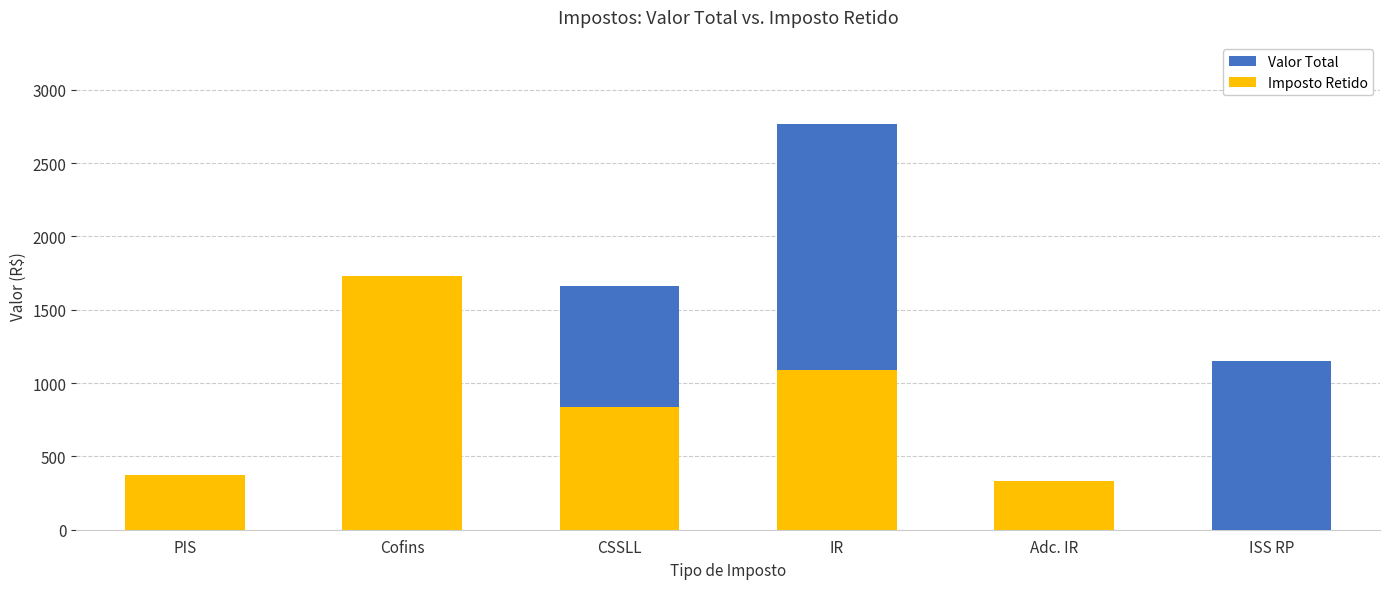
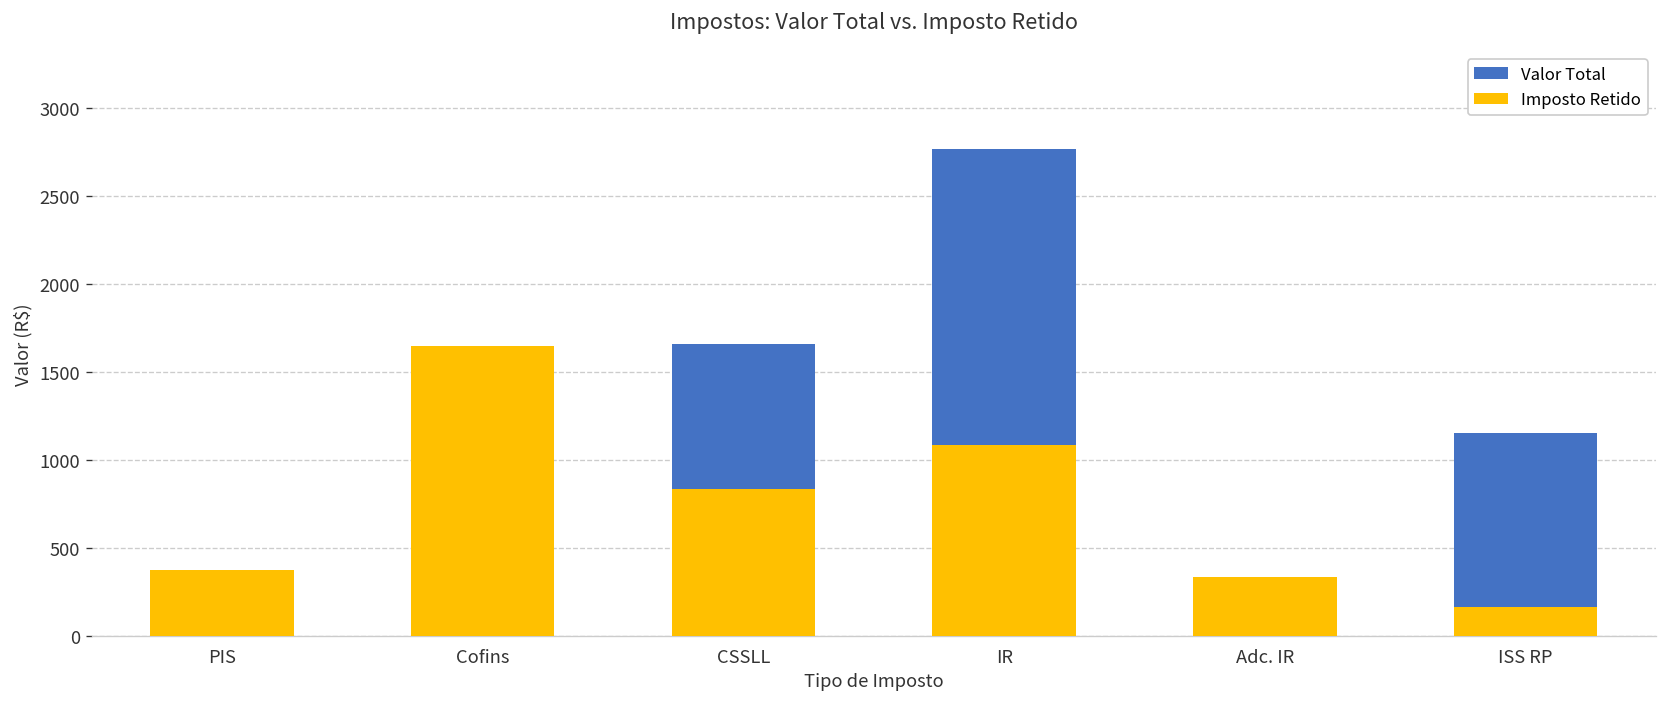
  {
    "Valor Total": {
      "PIS": 370,
      "CSSLL": 1660,
      "IR": 2770,
      "Adc. IR": 0,
      "ISS RP": 1150
    },
    "Imposto Retido": {
      "PIS": 370,
-     "Cofins": 1730,
+     "Cofins": 1640,
      "Adc. IR": 340,
-     "ISS RP": 0
+     "ISS RP": 160
    }
  }
